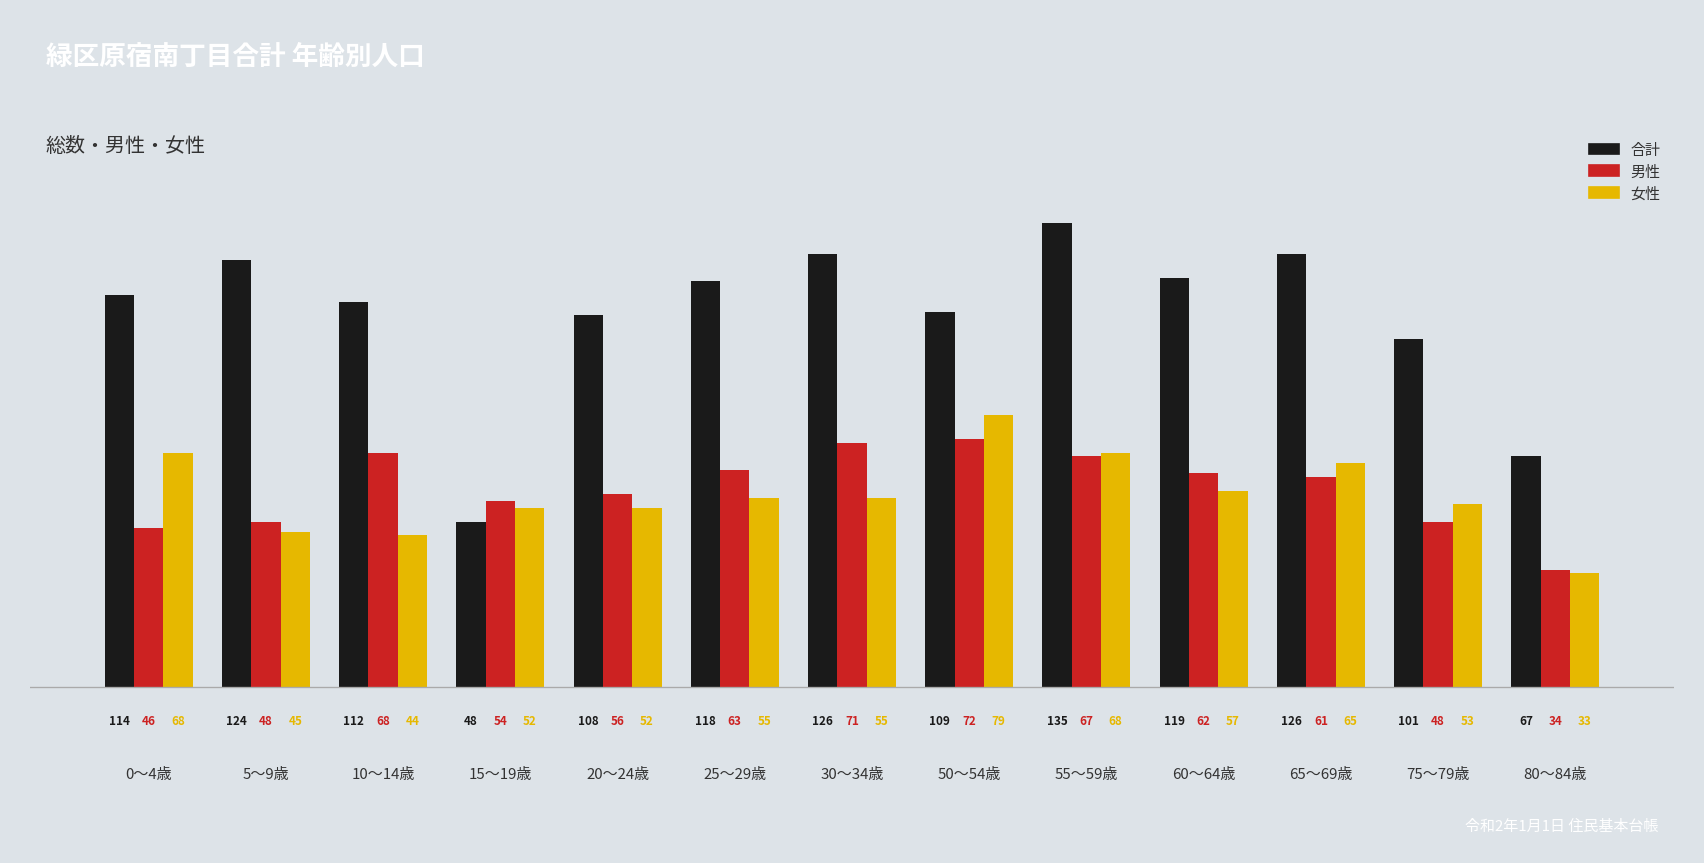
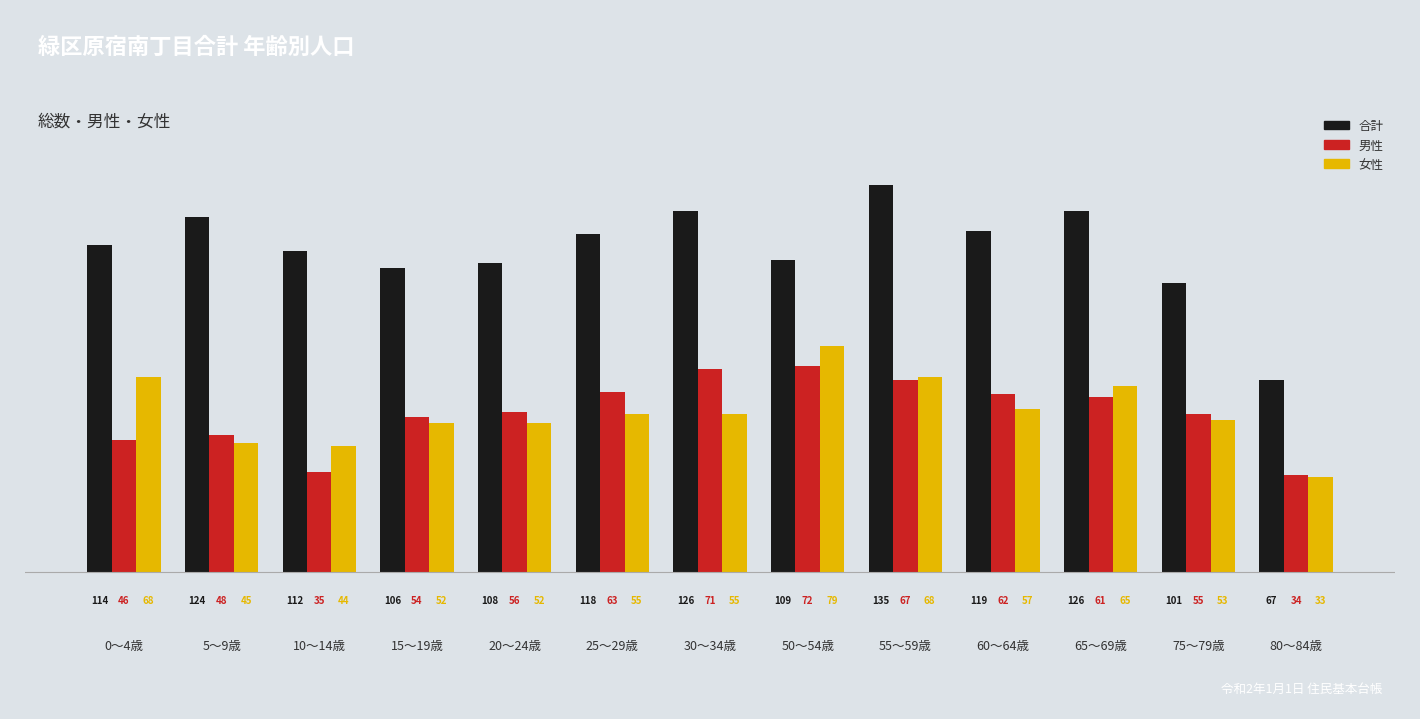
  {
    "合計": {
-     "15～19歳": 48
+     "15～19歳": 106
    },
    "男性": {
-     "10～14歳": 68,
-     "75～79歳": 48
+     "10～14歳": 35,
+     "75～79歳": 55
    }
  }
